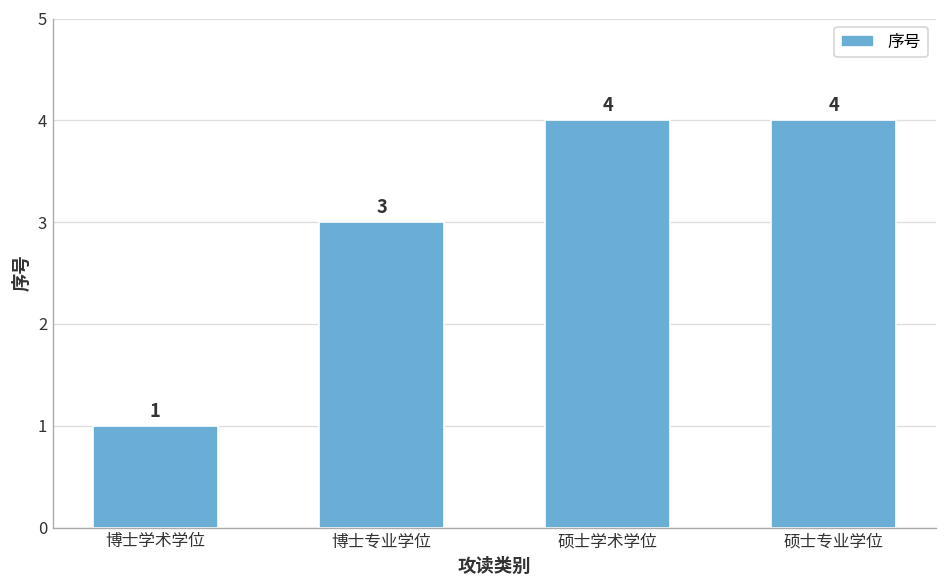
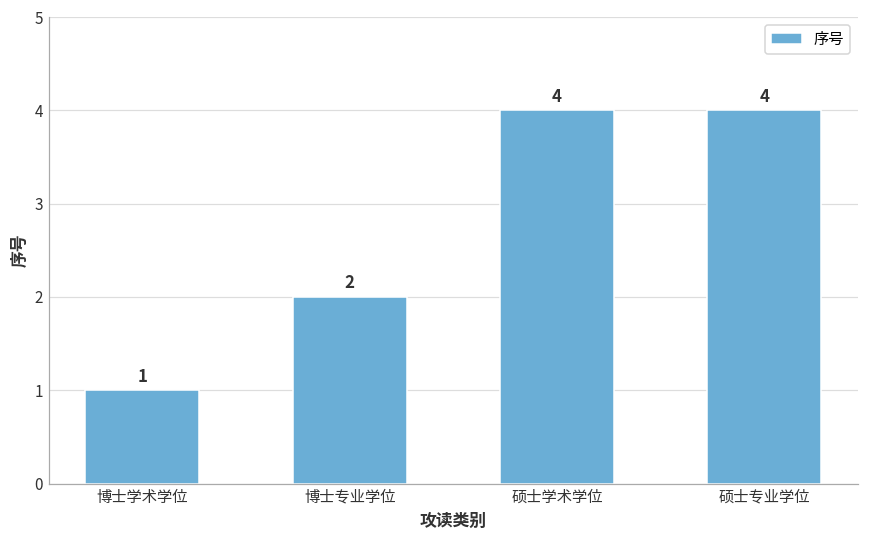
  {
    "博士学术学位": 1,
-   "博士专业学位": 3,
+   "博士专业学位": 2,
    "硕士学术学位": 4,
    "硕士专业学位": 4
  }
